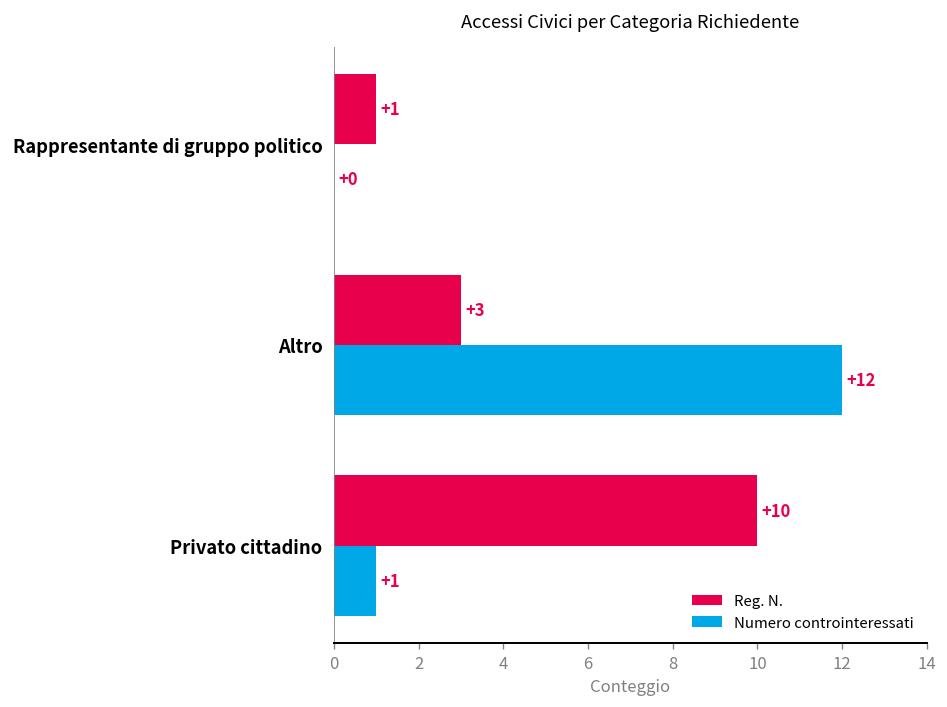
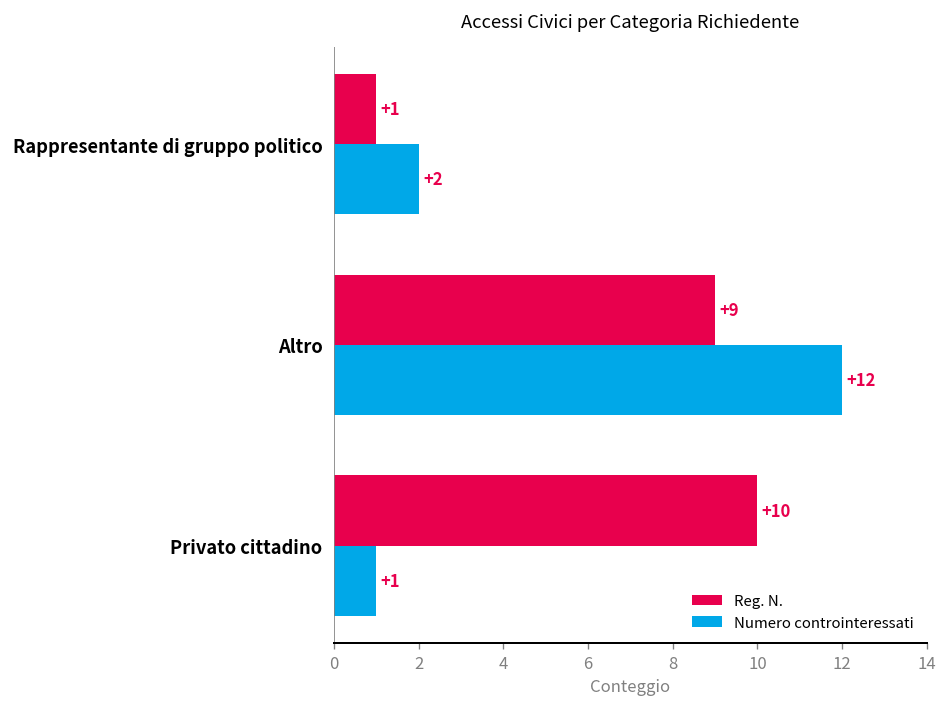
  {
    "Reg. N.": {
      "Rappresentante di gruppo politico": "+1",
-     "Altro": "+3",
+     "Altro": "+9",
      "Privato cittadino": "+10"
    },
    "Numero controinteressati": {
-     "Rappresentante di gruppo politico": "+0",
+     "Rappresentante di gruppo politico": "+2",
      "Altro": "+12",
      "Privato cittadino": "+1"
    }
  }
